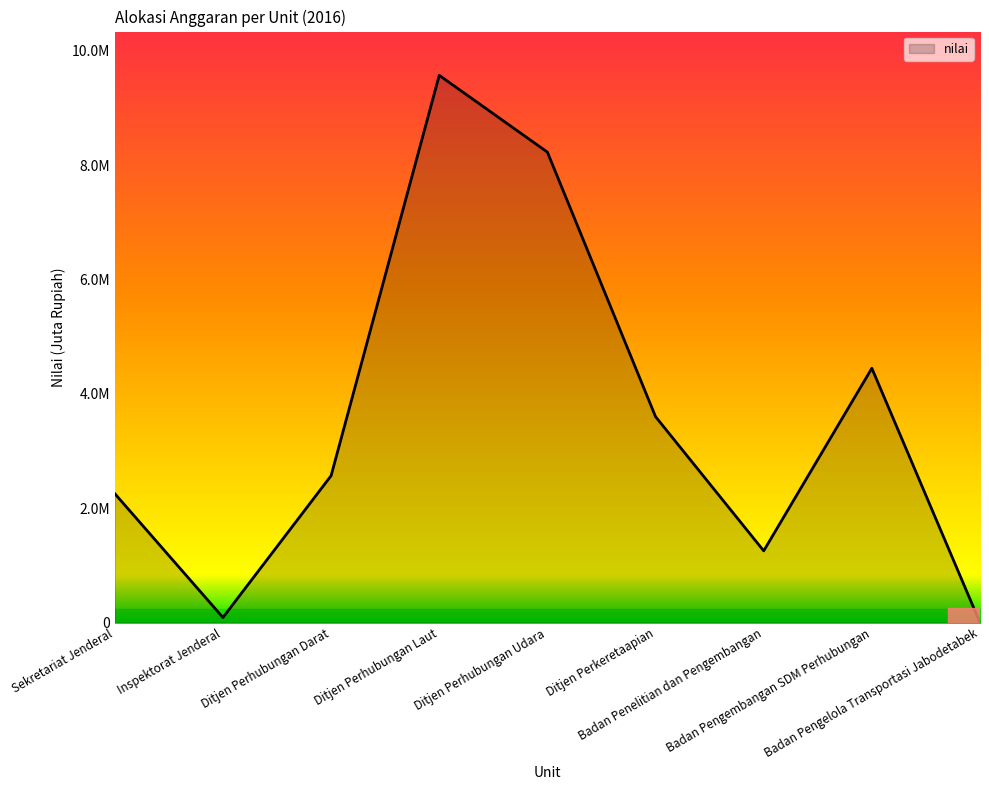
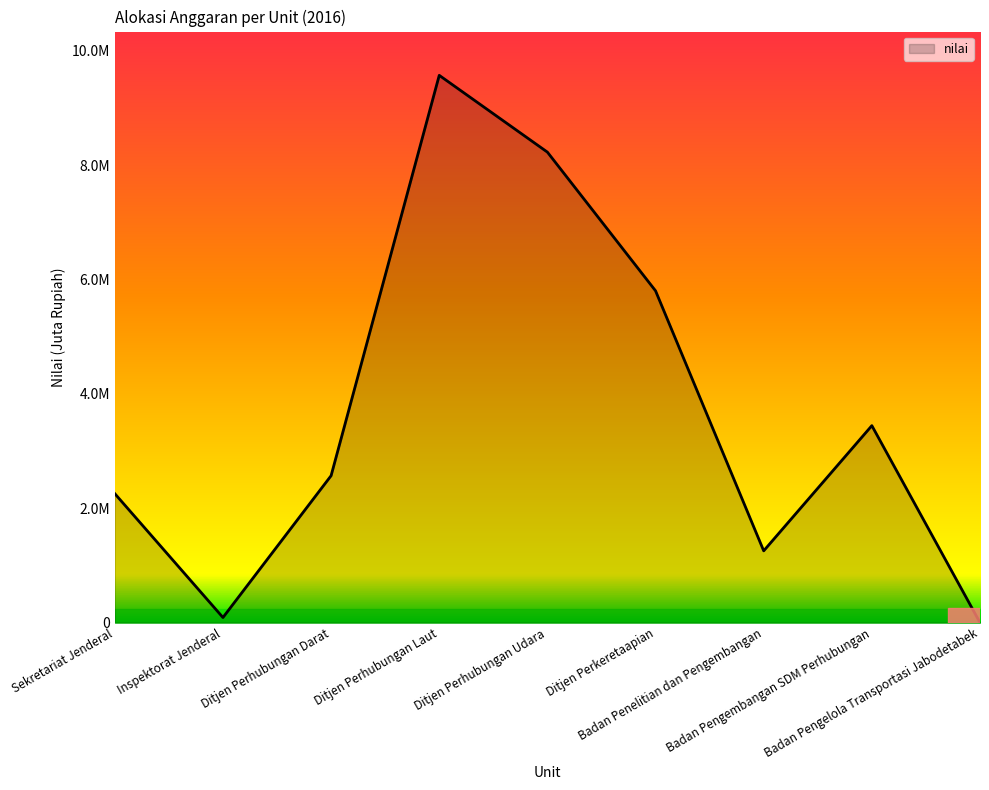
  {
    "nilai": {
      "Sekretariat Jenderal": 2300000,
      "Inspektorat Jenderal": 100000,
      "Ditjen Perhubungan Darat": 2600000,
      "Ditjen Perhubungan Laut": 9600000,
      "Ditjen Perhubungan Udara": 8200000,
-     "Ditjen Perkeretaapian": 3600000,
+     "Ditjen Perkeretaapian": 5800000,
      "Badan Penelitian dan Pengembangan": 1300000,
-     "Badan Pengembangan SDM Perhubungan": 4400000
+     "Badan Pengembangan SDM Perhubungan": 3400000
    }
  }
